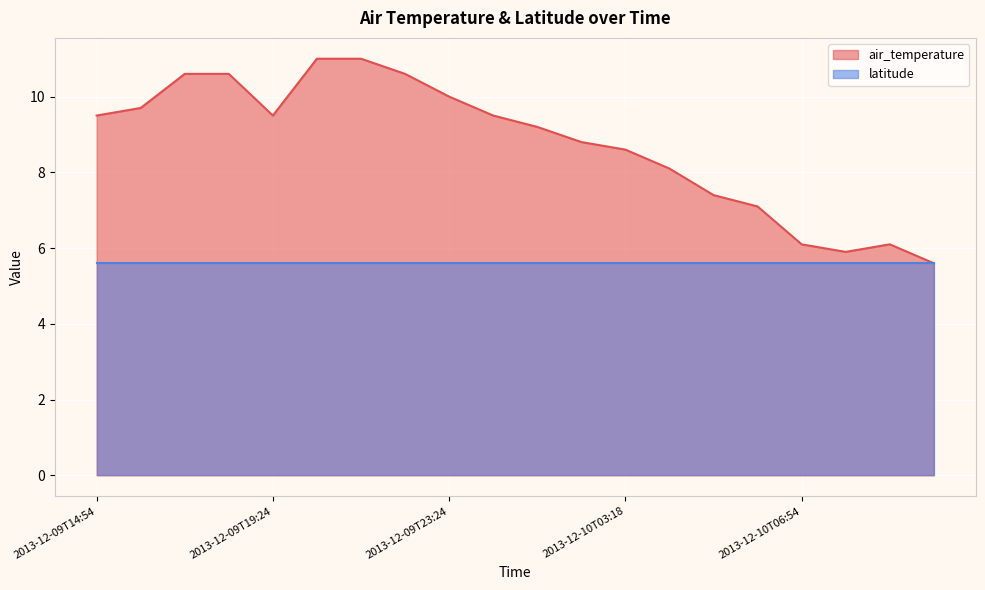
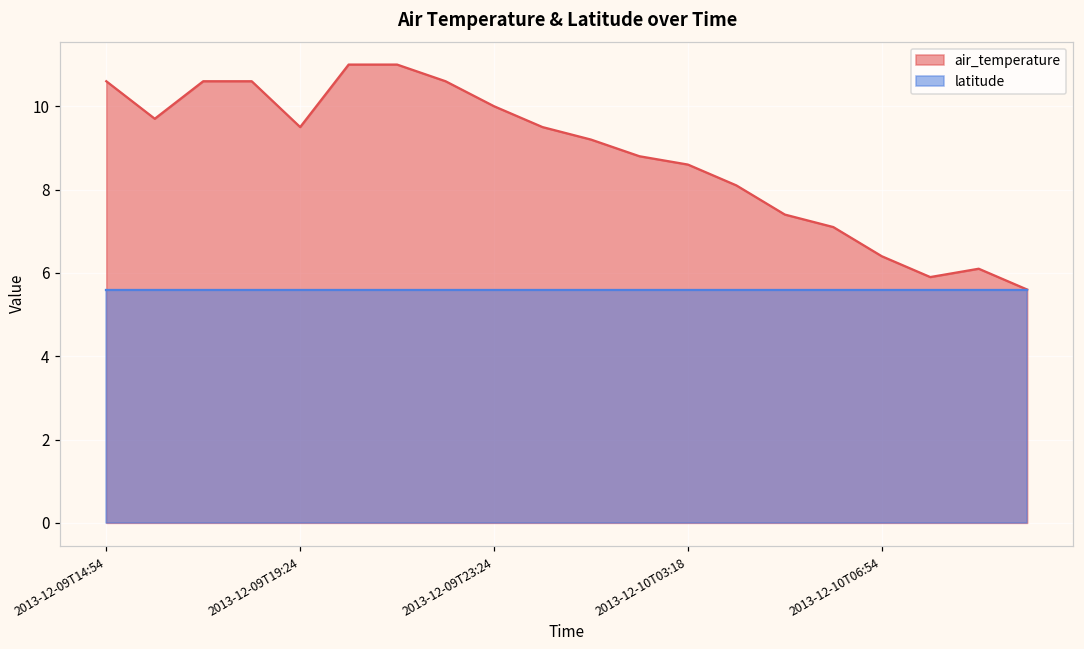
  {
    "air_temperature": {
-     "2013-12-09T14:54": 9.5,
+     "2013-12-09T14:54": 10.6,
      "2013-12-09T19:24": 9.5,
      "2013-12-09T23:24": 10.0,
      "2013-12-10T03:18": 8.6,
-     "2013-12-10T06:54": 6.1
+     "2013-12-10T06:54": 6.4
    },
    "latitude": {
      "2013-12-09T14:54": 5.6,
      "2013-12-09T19:24": 5.6,
      "2013-12-09T23:24": 5.6,
      "2013-12-10T03:18": 5.6,
      "2013-12-10T06:54": 5.6
    }
  }
